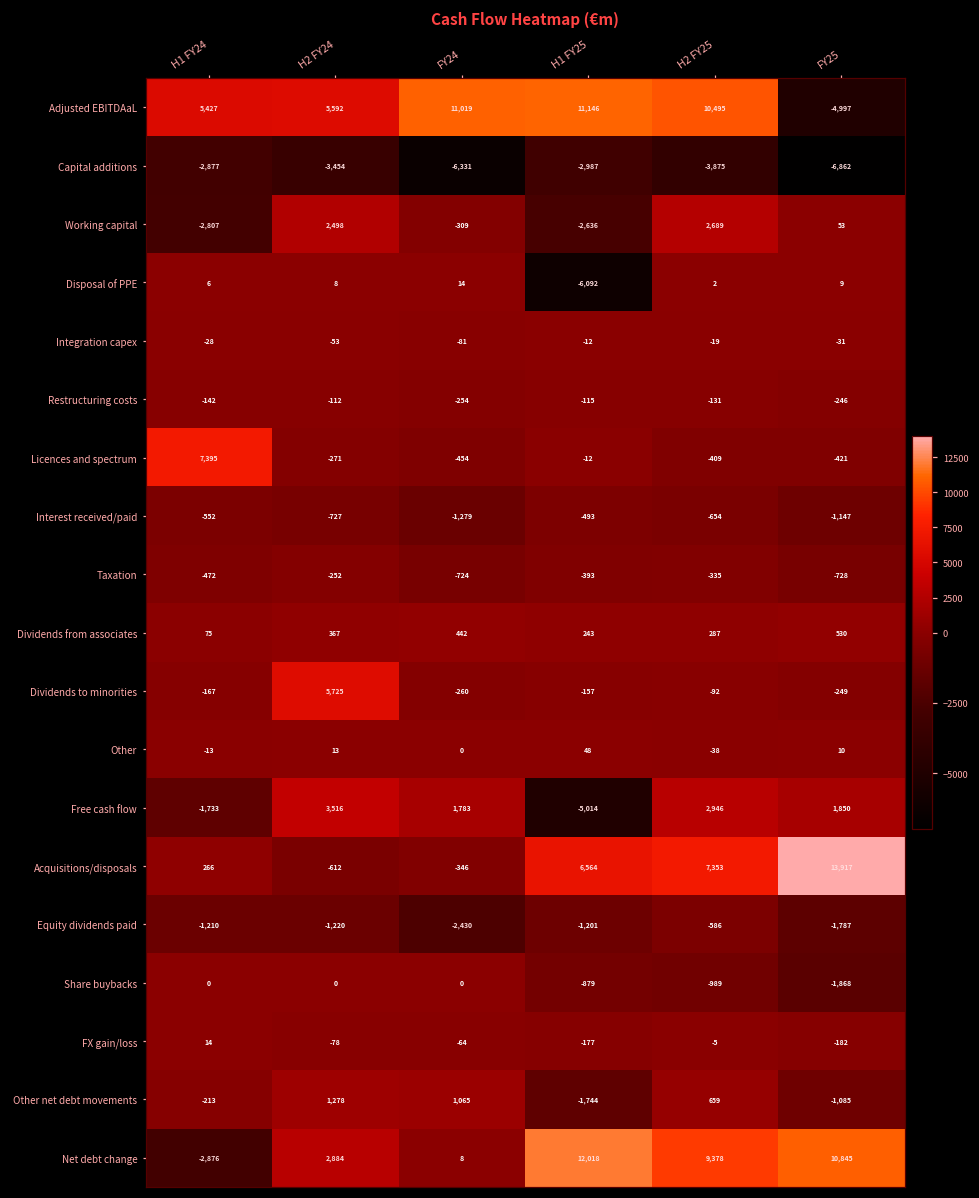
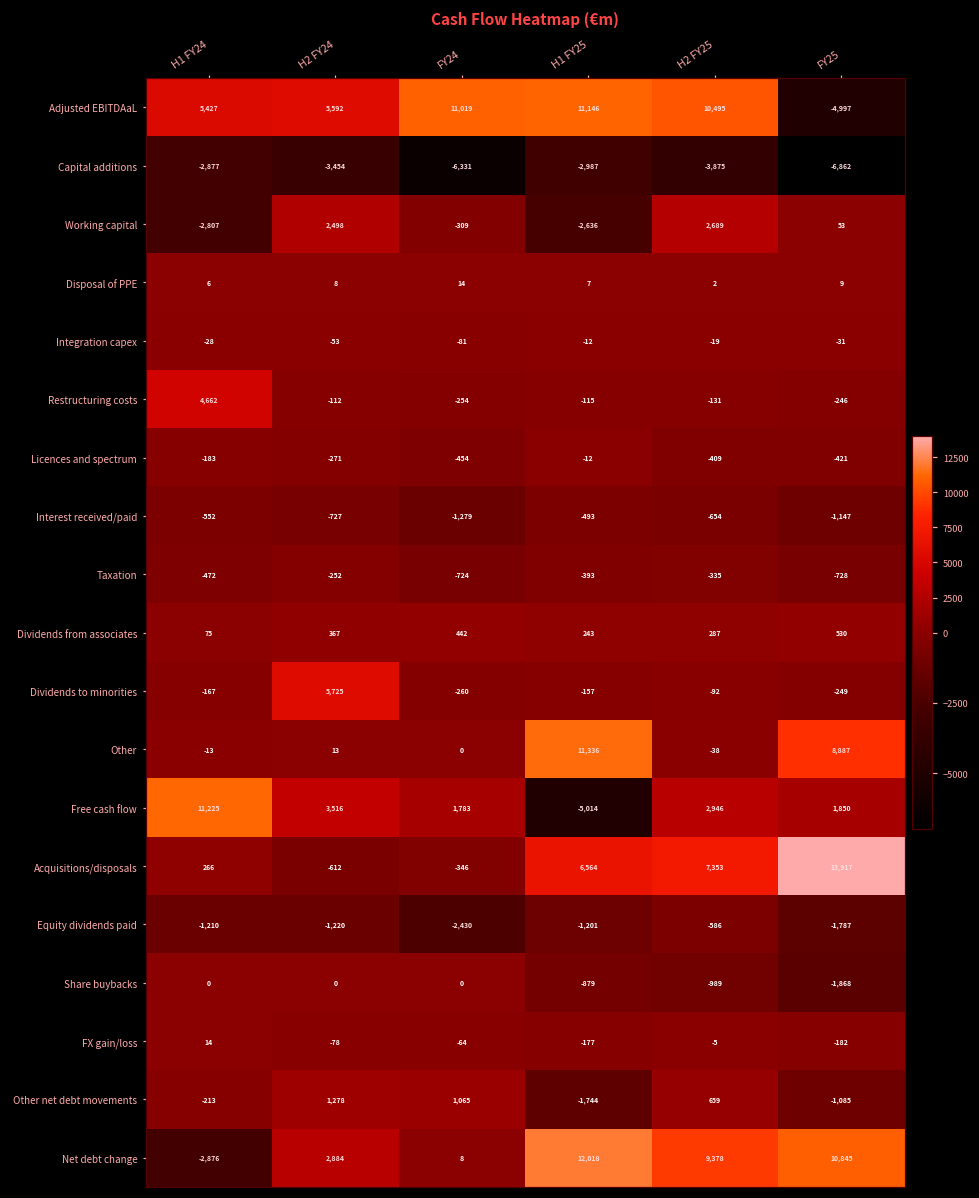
  {
    "Adjusted EBITDAaL": {
      "H1 FY24": "5,427",
      "H2 FY24": "5,592",
      "FY24": "11,019",
      "H1 FY25": "11,146",
      "H2 FY25": "10,495",
      "FY25": "-4,997"
    },
    "Capital additions": {
      "H1 FY24": "-2,877",
      "H2 FY24": "-3,454",
      "FY24": "-6,331",
      "H1 FY25": "-2,987",
      "H2 FY25": "-3,875",
      "FY25": "-6,862"
    },
    "Working capital": {
      "H1 FY24": "-2,807",
      "H2 FY24": "2,498",
      "FY24": "-309",
      "H1 FY25": "-2,636",
      "H2 FY25": "2,689",
      "FY25": "53"
    },
    "Disposal of PPE": {
      "H1 FY24": "6",
      "H2 FY24": "8",
      "FY24": "14",
-     "H1 FY25": "-6,092",
+     "H1 FY25": "7",
      "H2 FY25": "2",
      "FY25": "9"
    },
    "Integration capex": {
      "H1 FY24": "-28",
      "H2 FY24": "-53",
      "FY24": "-81",
      "H1 FY25": "-12",
      "H2 FY25": "-19",
      "FY25": "-31"
    },
    "Restructuring costs": {
-     "H1 FY24": "-142",
+     "H1 FY24": "4,662",
      "H2 FY24": "-112",
      "FY24": "-254",
      "H1 FY25": "-115",
      "H2 FY25": "-131",
      "FY25": "-246"
    },
    "Licences and spectrum": {
-     "H1 FY24": "7,395",
+     "H1 FY24": "-183",
      "H2 FY24": "-271",
      "FY24": "-454",
      "H1 FY25": "-12",
      "H2 FY25": "-409",
      "FY25": "-421"
    },
    "Interest received/paid": {
      "H1 FY24": "-552",
      "H2 FY24": "-727",
      "FY24": "-1,279",
      "H1 FY25": "-493",
      "H2 FY25": "-654",
      "FY25": "-1,147"
    },
    "Taxation": {
      "H1 FY24": "-472",
      "H2 FY24": "-252",
      "FY24": "-724",
      "H1 FY25": "-393",
      "H2 FY25": "-335",
      "FY25": "-728"
    },
    "Dividends from associates": {
      "H1 FY24": "75",
      "H2 FY24": "367",
      "FY24": "442",
      "H1 FY25": "243",
      "H2 FY25": "287",
      "FY25": "530"
    },
    "Dividends to minorities": {
      "H1 FY24": "-167",
      "H2 FY24": "5,725",
      "FY24": "-260",
      "H1 FY25": "-157",
      "H2 FY25": "-92",
      "FY25": "-249"
    },
    "Other": {
      "H1 FY24": "-13",
      "H2 FY24": "13",
      "FY24": "0",
-     "H1 FY25": "48",
+     "H1 FY25": "11,336",
      "H2 FY25": "-38",
-     "FY25": "10"
+     "FY25": "8,887"
    },
    "Free cash flow": {
-     "H1 FY24": "-1,733",
+     "H1 FY24": "11,225",
      "H2 FY24": "3,516",
      "FY24": "1,783",
      "H1 FY25": "-5,014",
      "H2 FY25": "2,946",
      "FY25": "1,850"
    },
    "Acquisitions/disposals": {
      "H1 FY24": "266",
      "H2 FY24": "-612",
      "FY24": "-346",
      "H1 FY25": "6,564",
      "H2 FY25": "7,353",
      "FY25": "13,917"
    },
    "Equity dividends paid": {
      "H1 FY24": "-1,210",
      "H2 FY24": "-1,220",
      "FY24": "-2,430",
      "H1 FY25": "-1,201",
      "H2 FY25": "-586",
      "FY25": "-1,787"
    },
    "Share buybacks": {
      "H1 FY24": "0",
      "H2 FY24": "0",
      "FY24": "0",
      "H1 FY25": "-879",
      "H2 FY25": "-989",
      "FY25": "-1,868"
    },
    "FX gain/loss": {
      "H1 FY24": "14",
      "H2 FY24": "-78",
      "FY24": "-64",
      "H1 FY25": "-177",
      "H2 FY25": "-5",
      "FY25": "-182"
    },
    "Other net debt movements": {
      "H1 FY24": "-213",
      "H2 FY24": "1,278",
      "FY24": "1,065",
      "H1 FY25": "-1,744",
      "H2 FY25": "659",
      "FY25": "-1,085"
    },
    "Net debt change": {
      "H1 FY24": "-2,876",
      "H2 FY24": "2,884",
      "FY24": "8",
      "H1 FY25": "12,018",
      "H2 FY25": "9,378",
      "FY25": "10,845"
    }
  }
